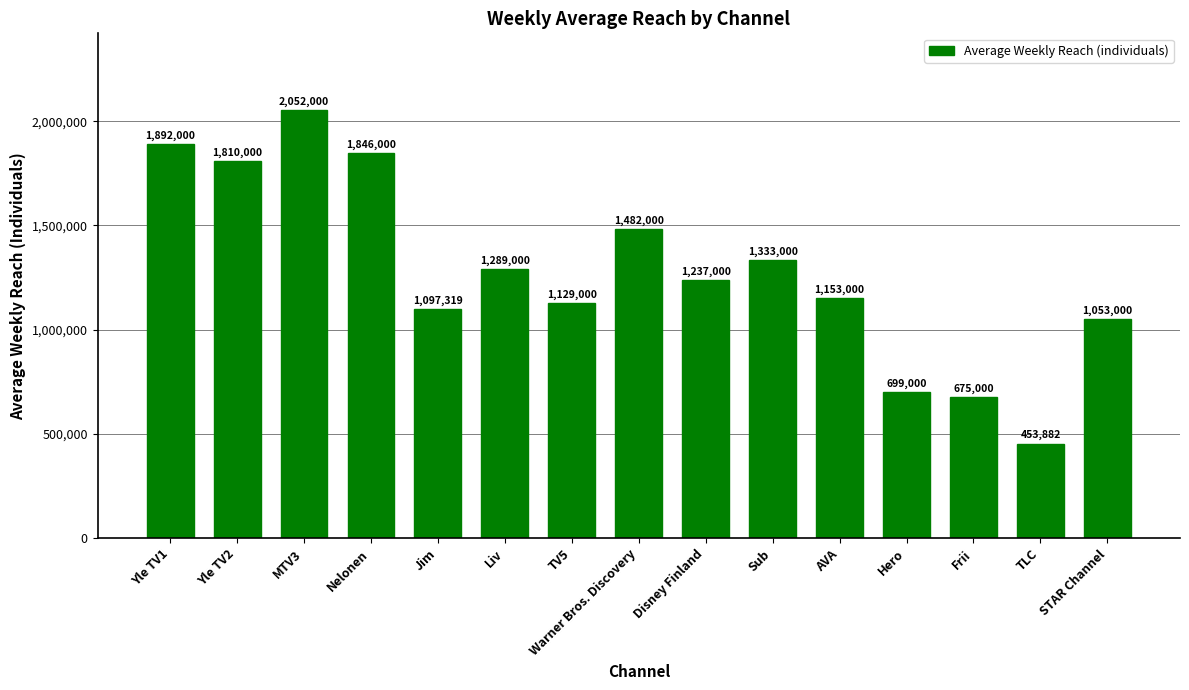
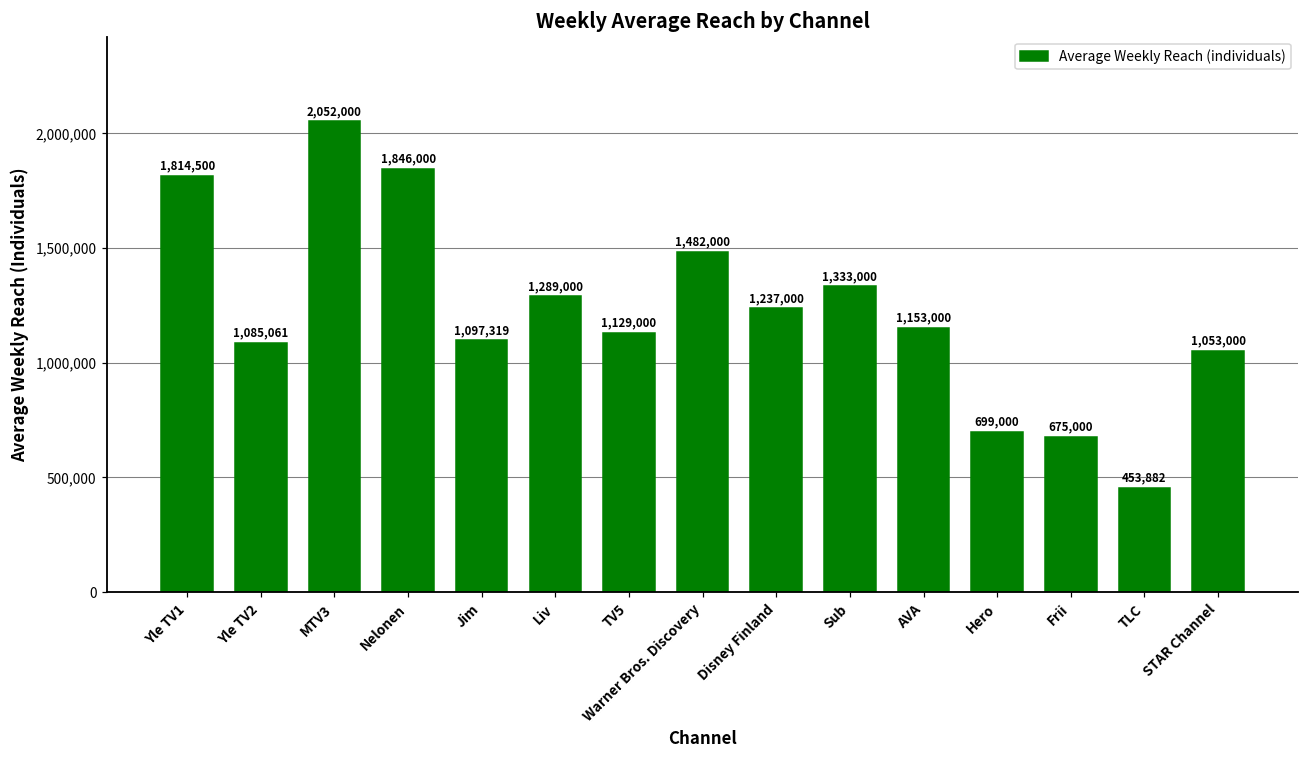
  {
-   "Yle TV1": "1,892,000",
-   "Yle TV2": "1,810,000",
+   "Yle TV1": "1,814,500",
+   "Yle TV2": "1,085,061",
    "MTV3": "2,052,000",
    "Nelonen": "1,846,000",
    "Jim": "1,097,319",
    "Liv": "1,289,000",
    "TV5": "1,129,000",
    "Warner Bros. Discovery": "1,482,000",
    "Disney Finland": "1,237,000",
    "Sub": "1,333,000",
    "AVA": "1,153,000",
    "Hero": "699,000",
    "Frii": "675,000",
    "TLC": "453,882",
    "STAR Channel": "1,053,000"
  }
